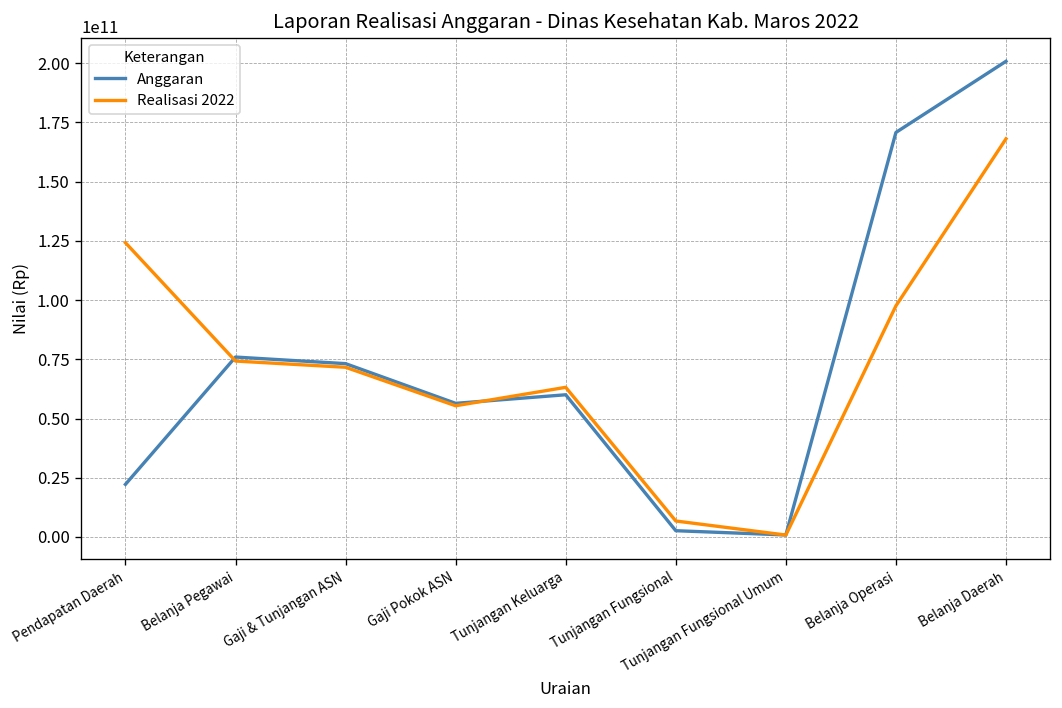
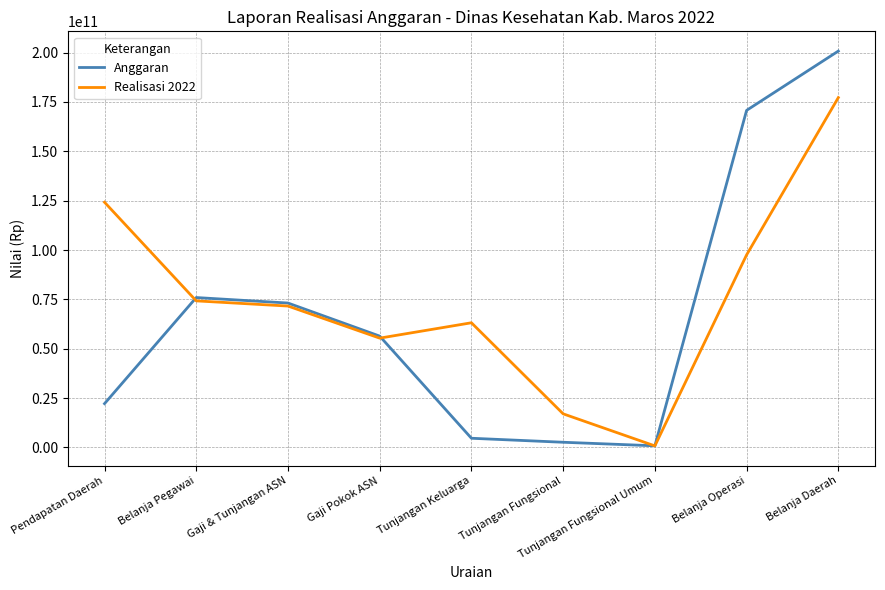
  {
    "Anggaran": {
      "Pendapatan Daerah": 22000000000,
      "Belanja Pegawai": 76000000000,
      "Gaji & Tunjangan ASN": 73000000000,
-     "Tunjangan Keluarga": 60000000000,
+     "Tunjangan Keluarga": 5000000000,
      "Tunjangan Fungsional": 3000000000,
      "Belanja Operasi": 171000000000,
      "Belanja Daerah": 201000000000
    },
    "Realisasi 2022": {
      "Pendapatan Daerah": 124000000000,
      "Belanja Pegawai": 74000000000,
      "Gaji & Tunjangan ASN": 72000000000,
      "Tunjangan Keluarga": 63000000000,
-     "Tunjangan Fungsional": 7000000000,
+     "Tunjangan Fungsional": 17000000000,
      "Belanja Operasi": 98000000000,
-     "Belanja Daerah": 168000000000
+     "Belanja Daerah": 177000000000
    }
  }
